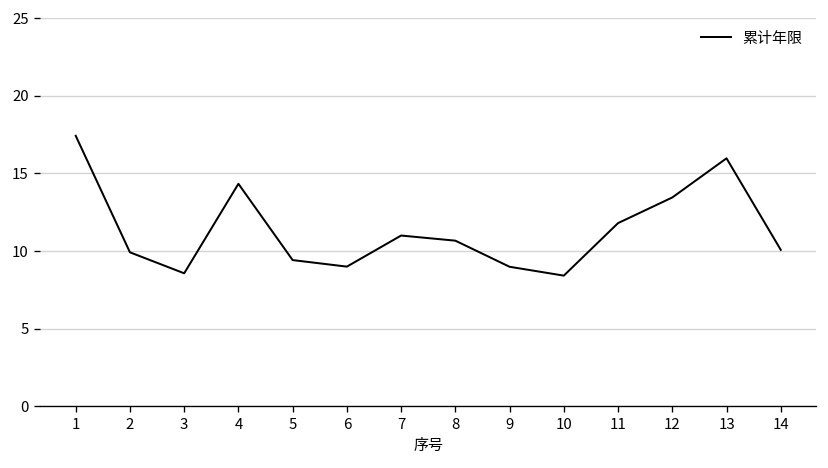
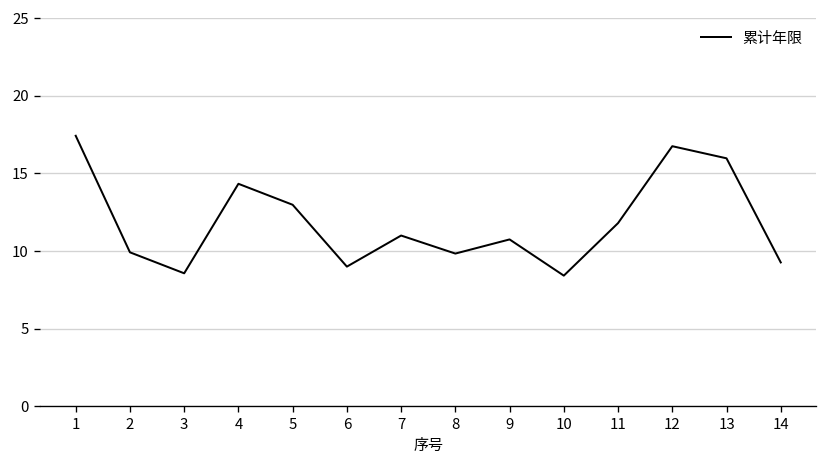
  {
    "1": 17.4,
    "2": 9.9,
    "3": 8.6,
    "4": 14.3,
-   "5": 9.4,
+   "5": 13.0,
    "6": 9.0,
    "7": 11.0,
-   "8": 10.7,
-   "9": 9.0,
+   "8": 9.8,
+   "9": 10.8,
    "10": 8.4,
    "11": 11.8,
-   "12": 13.5,
+   "12": 16.8,
    "13": 16.0,
-   "14": 10.1
+   "14": 9.3
  }
